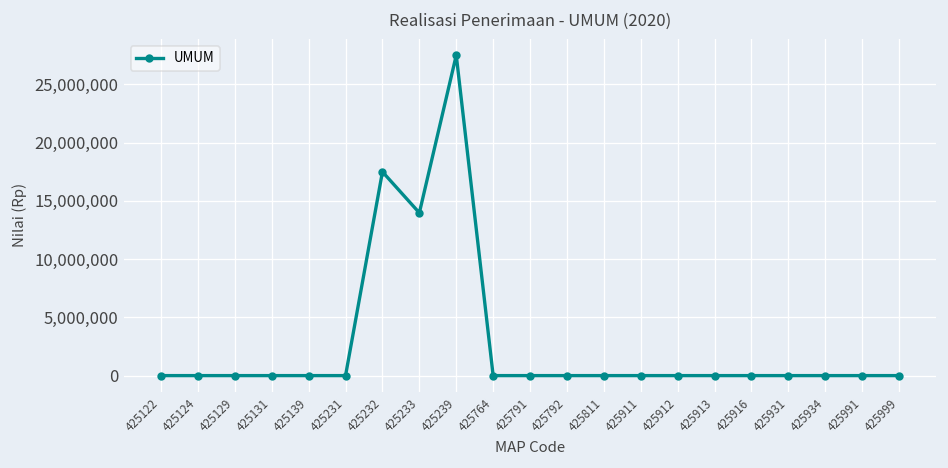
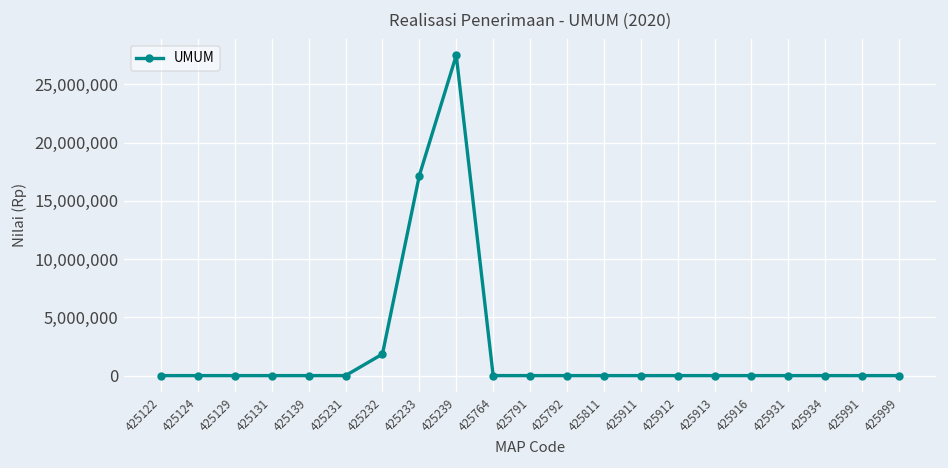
  {
    "425122": "0",
    "425124": "0",
    "425129": "0",
    "425131": "0",
    "425139": "0",
    "425231": "0",
-   "425232": "17,000,000",
-   "425233": "14,000,000",
+   "425232": "2,000,000",
+   "425233": "17,000,000",
    "425239": "28,000,000",
    "425764": "0",
    "425791": "0",
    "425792": "0",
    "425811": "0",
    "425911": "0",
    "425912": "0",
    "425913": "0",
    "425916": "0",
    "425931": "0",
    "425934": "0",
    "425991": "0",
    "425999": "0"
  }
